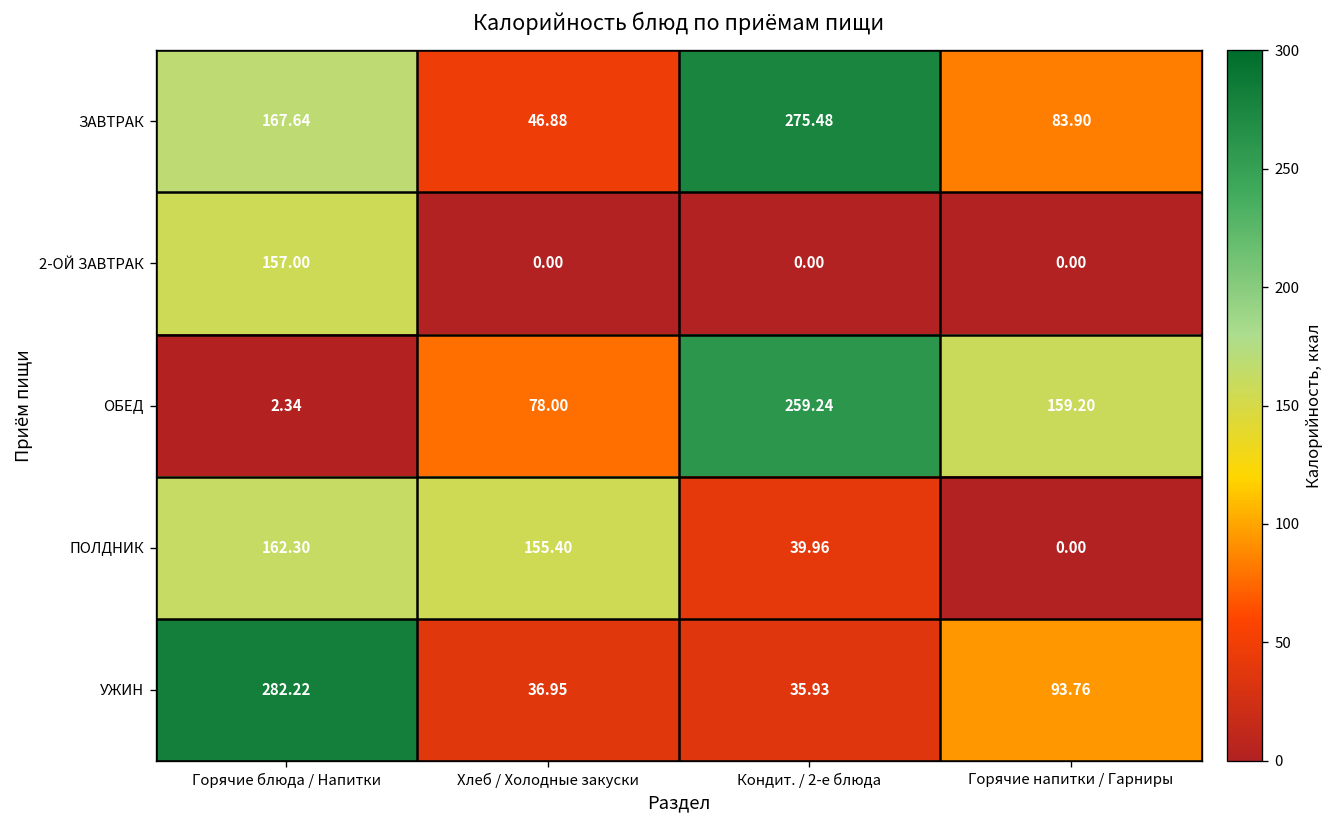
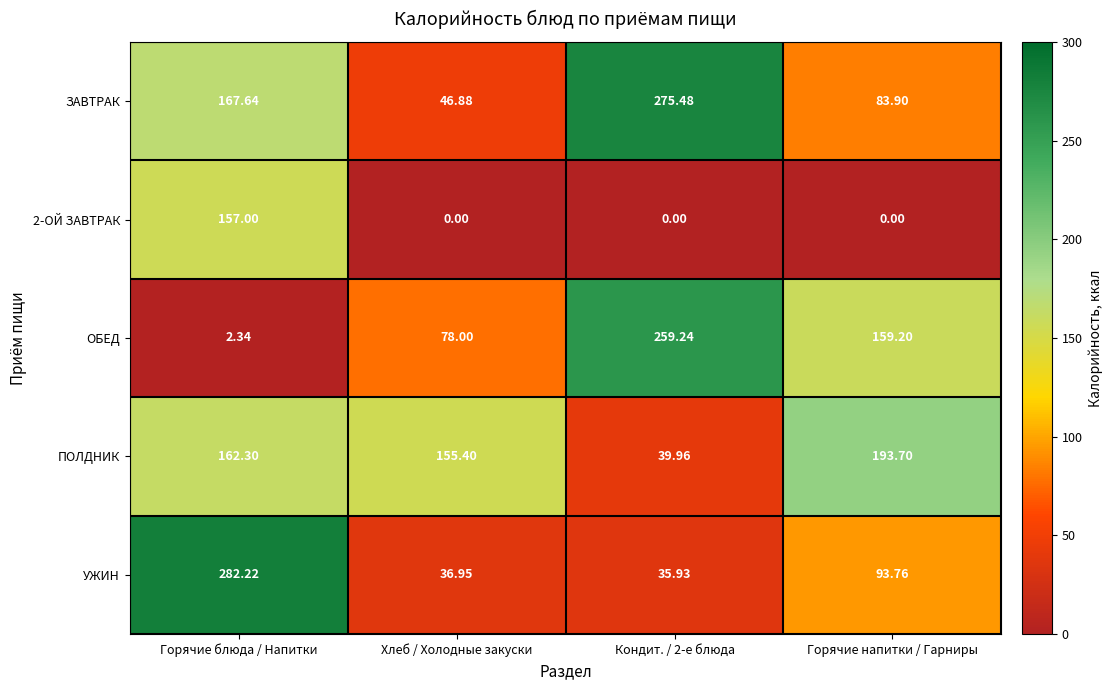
  {
    "ЗАВТРАК": {
      "Горячие блюда / Напитки": 167.64,
      "Хлеб / Холодные закуски": 46.88,
      "Кондит. / 2-е блюда": 275.48,
      "Горячие напитки / Гарниры": 83.90
    },
    "2-ОЙ ЗАВТРАК": {
      "Горячие блюда / Напитки": 157.00,
      "Хлеб / Холодные закуски": 0.00,
      "Кондит. / 2-е блюда": 0.00,
      "Горячие напитки / Гарниры": 0.00
    },
    "ОБЕД": {
      "Горячие блюда / Напитки": 2.34,
      "Хлеб / Холодные закуски": 78.00,
      "Кондит. / 2-е блюда": 259.24,
      "Горячие напитки / Гарниры": 159.20
    },
    "ПОЛДНИК": {
      "Горячие блюда / Напитки": 162.30,
      "Хлеб / Холодные закуски": 155.40,
      "Кондит. / 2-е блюда": 39.96,
-     "Горячие напитки / Гарниры": 0.00
+     "Горячие напитки / Гарниры": 193.70
    },
    "УЖИН": {
      "Горячие блюда / Напитки": 282.22,
      "Хлеб / Холодные закуски": 36.95,
      "Кондит. / 2-е блюда": 35.93,
      "Горячие напитки / Гарниры": 93.76
    }
  }
